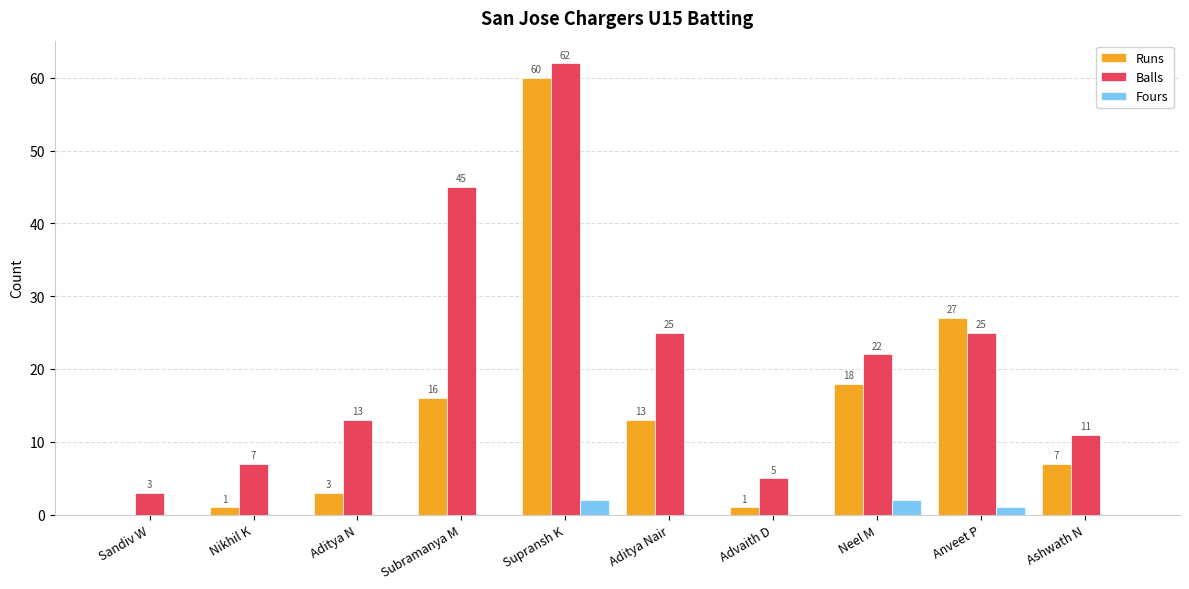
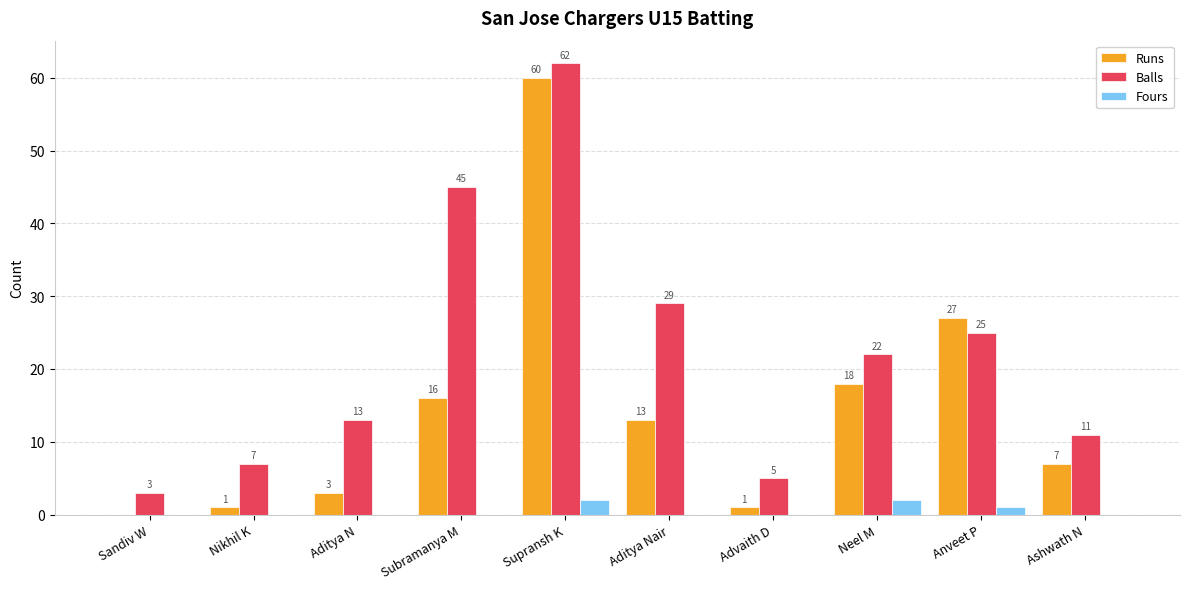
  {
    "Runs": {
      "Nikhil K": 1,
      "Aditya N": 3,
      "Subramanya M": 16,
      "Supransh K": 60,
      "Aditya Nair": 13,
      "Advaith D": 1,
      "Neel M": 18,
      "Anveet P": 27,
      "Ashwath N": 7
    },
    "Balls": {
      "Sandiv W": 3,
      "Nikhil K": 7,
      "Aditya N": 13,
      "Subramanya M": 45,
      "Supransh K": 62,
-     "Aditya Nair": 25,
+     "Aditya Nair": 29,
      "Advaith D": 5,
      "Neel M": 22,
      "Anveet P": 25,
      "Ashwath N": 11
    },
    "Fours": {
      "Sandiv W": 0,
      "Nikhil K": 0,
      "Aditya N": 0,
      "Subramanya M": 0,
      "Supransh K": 2,
      "Aditya Nair": 0,
      "Advaith D": 0,
      "Neel M": 2,
      "Anveet P": 1,
      "Ashwath N": 0
    }
  }
